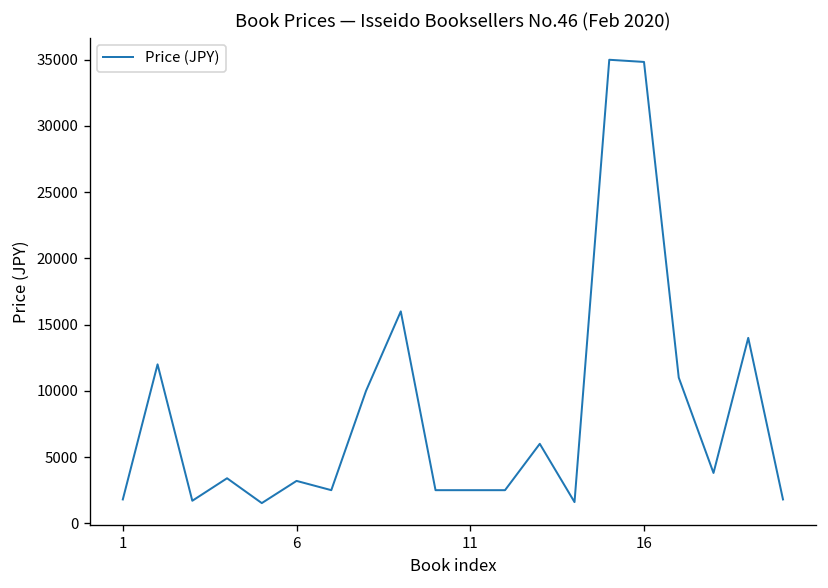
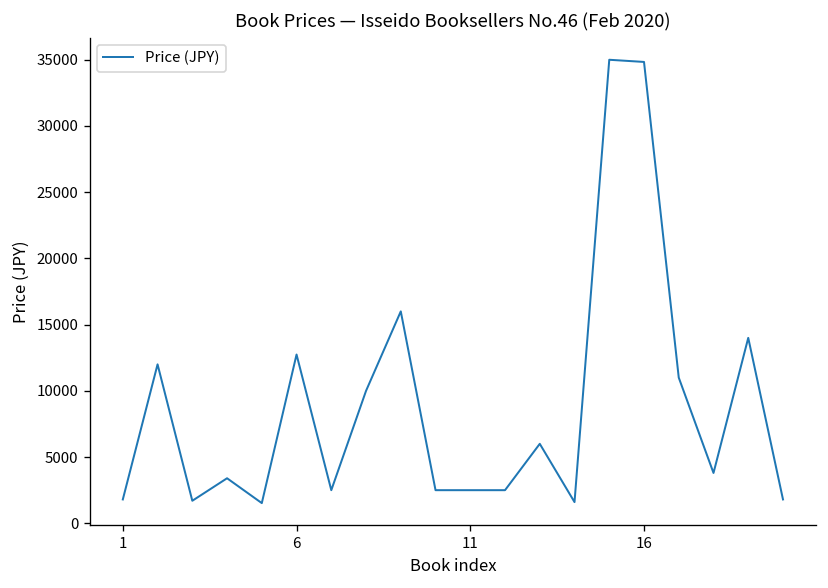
  {
    "1": 1800,
-   "6": 3200,
+   "6": 12700,
    "11": 2500,
    "16": 34800
  }
